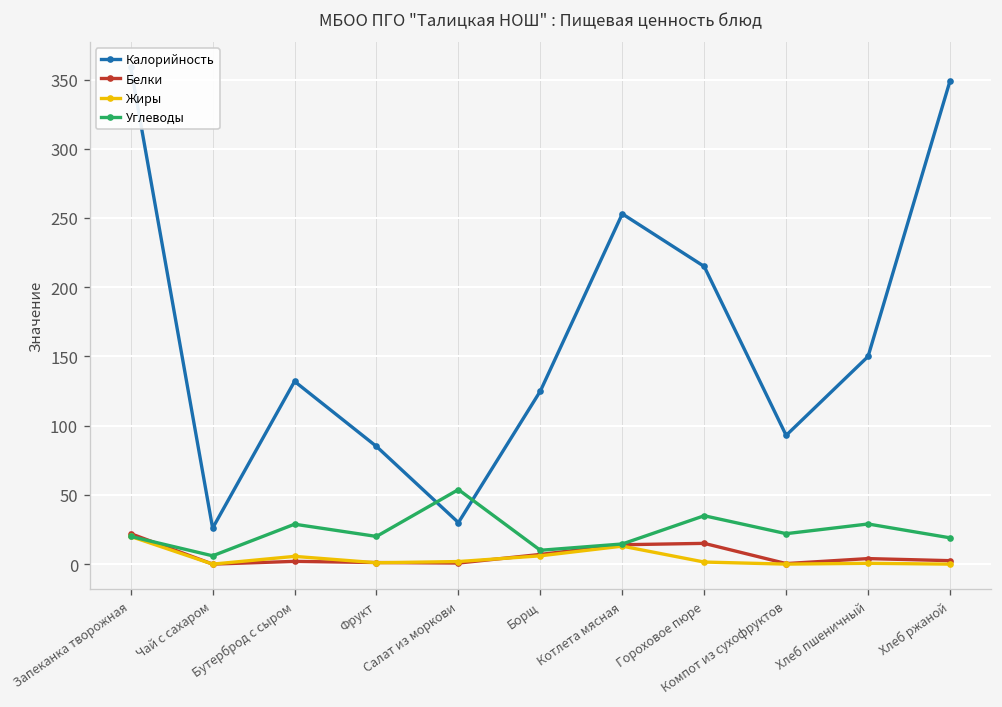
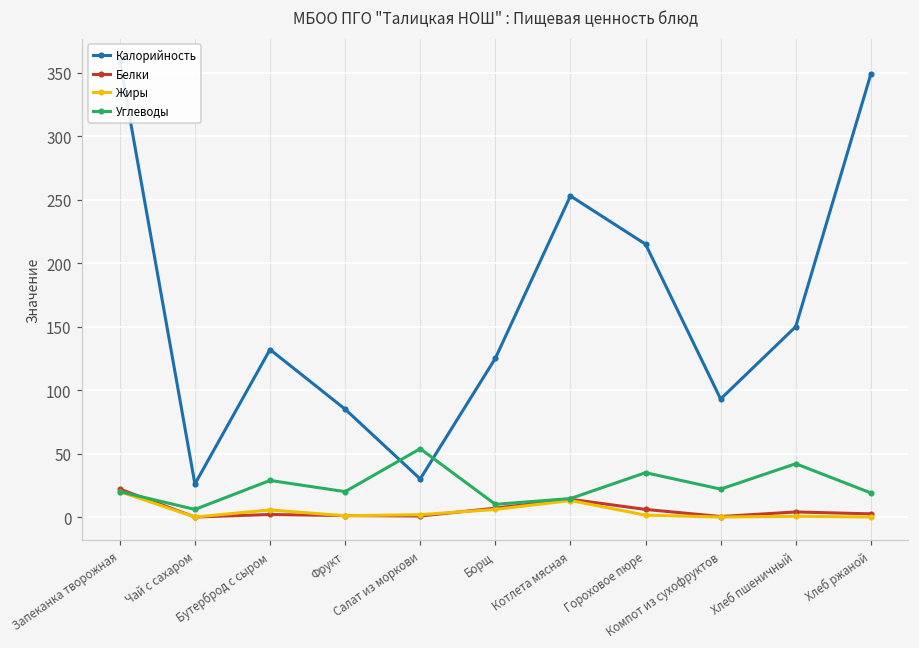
  {
    "Калорийность": {
      "Чай с сахаром": 26,
      "Бутерброд с сыром": 132,
      "Фрукт": 85,
      "Салат из моркови": 30,
      "Борщ": 125,
      "Котлета мясная": 253,
      "Гороховое пюре": 215,
      "Компот из сухофруктов": 93,
      "Хлеб пшеничный": 150,
      "Хлеб ржаной": 349
    },
    "Белки": {
      "Бутерброд с сыром": 2,
-     "Гороховое пюре": 15,
+     "Гороховое пюре": 6,
      "Хлеб пшеничный": 4,
      "Хлеб ржаной": 3
    },
    "Жиры": {
      "Бутерброд с сыром": 6,
      "Гороховое пюре": 2,
      "Хлеб пшеничный": 1,
      "Хлеб ржаной": 0
    },
    "Углеводы": {
      "Чай с сахаром": 6,
      "Бутерброд с сыром": 29,
      "Фрукт": 20,
      "Салат из моркови": 54,
      "Борщ": 10,
      "Гороховое пюре": 35,
      "Компот из сухофруктов": 22,
-     "Хлеб пшеничный": 29,
+     "Хлеб пшеничный": 42,
      "Хлеб ржаной": 19
    }
  }
